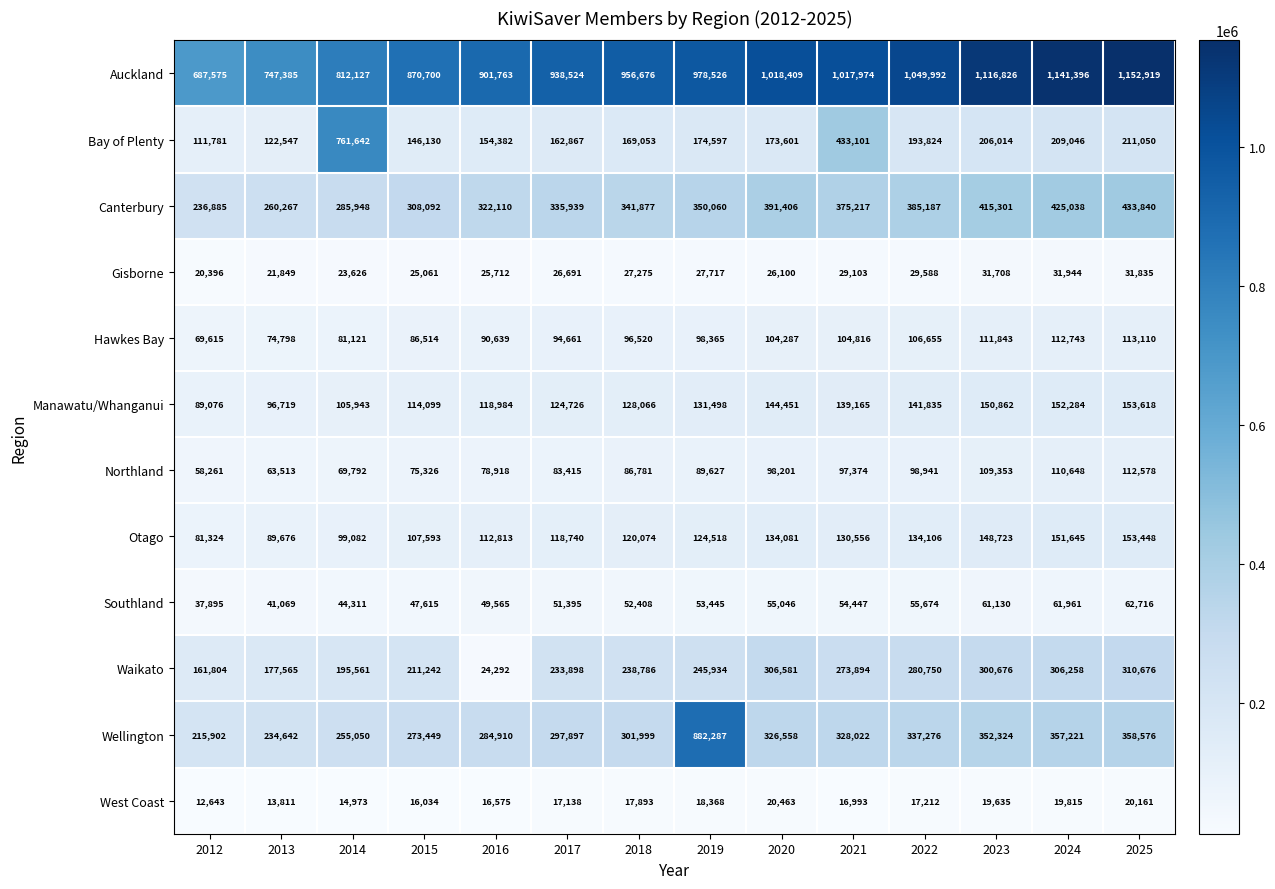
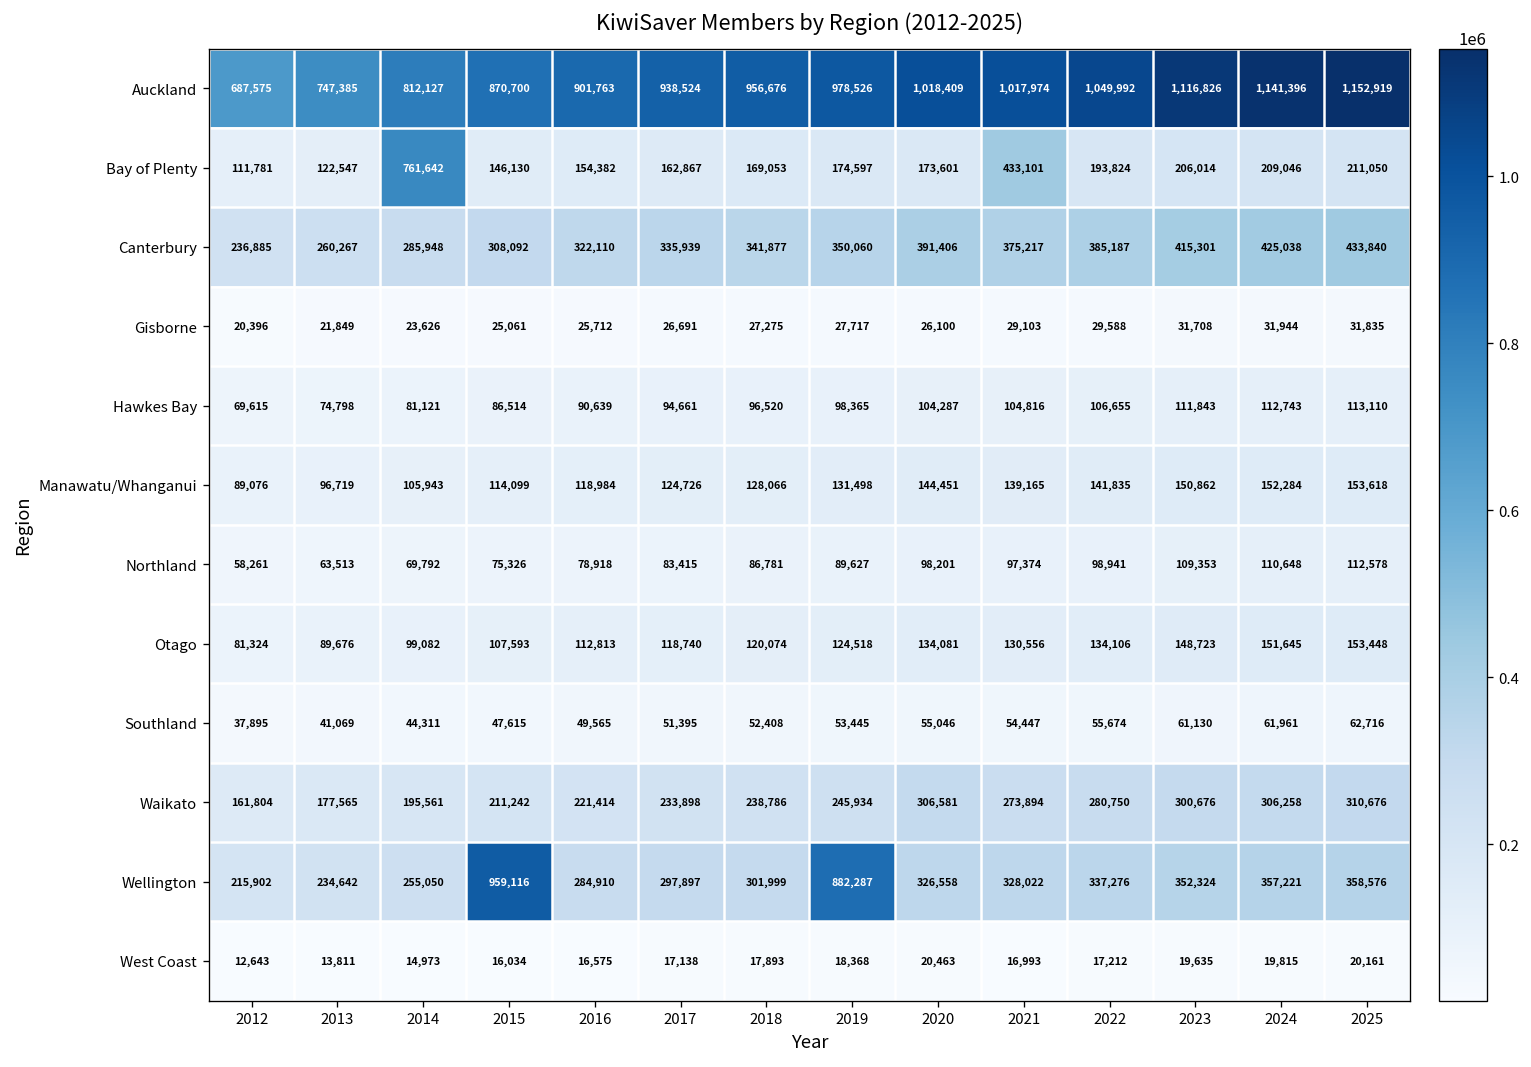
  {
    "Auckland": {
      "2012": "687,575",
      "2013": "747,385",
      "2014": "812,127",
      "2015": "870,700",
      "2016": "901,763",
      "2017": "938,524",
      "2018": "956,676",
      "2019": "978,526",
      "2020": "1,018,409",
      "2021": "1,017,974",
      "2022": "1,049,992",
      "2023": "1,116,826",
      "2024": "1,141,396",
      "2025": "1,152,919"
    },
    "Bay of Plenty": {
      "2012": "111,781",
      "2013": "122,547",
      "2014": "761,642",
      "2015": "146,130",
      "2016": "154,382",
      "2017": "162,867",
      "2018": "169,053",
      "2019": "174,597",
      "2020": "173,601",
      "2021": "433,101",
      "2022": "193,824",
      "2023": "206,014",
      "2024": "209,046",
      "2025": "211,050"
    },
    "Canterbury": {
      "2012": "236,885",
      "2013": "260,267",
      "2014": "285,948",
      "2015": "308,092",
      "2016": "322,110",
      "2017": "335,939",
      "2018": "341,877",
      "2019": "350,060",
      "2020": "391,406",
      "2021": "375,217",
      "2022": "385,187",
      "2023": "415,301",
      "2024": "425,038",
      "2025": "433,840"
    },
    "Gisborne": {
      "2012": "20,396",
      "2013": "21,849",
      "2014": "23,626",
      "2015": "25,061",
      "2016": "25,712",
      "2017": "26,691",
      "2018": "27,275",
      "2019": "27,717",
      "2020": "26,100",
      "2021": "29,103",
      "2022": "29,588",
      "2023": "31,708",
      "2024": "31,944",
      "2025": "31,835"
    },
    "Hawkes Bay": {
      "2012": "69,615",
      "2013": "74,798",
      "2014": "81,121",
      "2015": "86,514",
      "2016": "90,639",
      "2017": "94,661",
      "2018": "96,520",
      "2019": "98,365",
      "2020": "104,287",
      "2021": "104,816",
      "2022": "106,655",
      "2023": "111,843",
      "2024": "112,743",
      "2025": "113,110"
    },
    "Manawatu/Whanganui": {
      "2012": "89,076",
      "2013": "96,719",
      "2014": "105,943",
      "2015": "114,099",
      "2016": "118,984",
      "2017": "124,726",
      "2018": "128,066",
      "2019": "131,498",
      "2020": "144,451",
      "2021": "139,165",
      "2022": "141,835",
      "2023": "150,862",
      "2024": "152,284",
      "2025": "153,618"
    },
    "Northland": {
      "2012": "58,261",
      "2013": "63,513",
      "2014": "69,792",
      "2015": "75,326",
      "2016": "78,918",
      "2017": "83,415",
      "2018": "86,781",
      "2019": "89,627",
      "2020": "98,201",
      "2021": "97,374",
      "2022": "98,941",
      "2023": "109,353",
      "2024": "110,648",
      "2025": "112,578"
    },
    "Otago": {
      "2012": "81,324",
      "2013": "89,676",
      "2014": "99,082",
      "2015": "107,593",
      "2016": "112,813",
      "2017": "118,740",
      "2018": "120,074",
      "2019": "124,518",
      "2020": "134,081",
      "2021": "130,556",
      "2022": "134,106",
      "2023": "148,723",
      "2024": "151,645",
      "2025": "153,448"
    },
    "Southland": {
      "2012": "37,895",
      "2013": "41,069",
      "2014": "44,311",
      "2015": "47,615",
      "2016": "49,565",
      "2017": "51,395",
      "2018": "52,408",
      "2019": "53,445",
      "2020": "55,046",
      "2021": "54,447",
      "2022": "55,674",
      "2023": "61,130",
      "2024": "61,961",
      "2025": "62,716"
    },
    "Waikato": {
      "2012": "161,804",
      "2013": "177,565",
      "2014": "195,561",
      "2015": "211,242",
-     "2016": "24,292",
+     "2016": "221,414",
      "2017": "233,898",
      "2018": "238,786",
      "2019": "245,934",
      "2020": "306,581",
      "2021": "273,894",
      "2022": "280,750",
      "2023": "300,676",
      "2024": "306,258",
      "2025": "310,676"
    },
    "Wellington": {
      "2012": "215,902",
      "2013": "234,642",
      "2014": "255,050",
-     "2015": "273,449",
+     "2015": "959,116",
      "2016": "284,910",
      "2017": "297,897",
      "2018": "301,999",
      "2019": "882,287",
      "2020": "326,558",
      "2021": "328,022",
      "2022": "337,276",
      "2023": "352,324",
      "2024": "357,221",
      "2025": "358,576"
    },
    "West Coast": {
      "2012": "12,643",
      "2013": "13,811",
      "2014": "14,973",
      "2015": "16,034",
      "2016": "16,575",
      "2017": "17,138",
      "2018": "17,893",
      "2019": "18,368",
      "2020": "20,463",
      "2021": "16,993",
      "2022": "17,212",
      "2023": "19,635",
      "2024": "19,815",
      "2025": "20,161"
    }
  }
